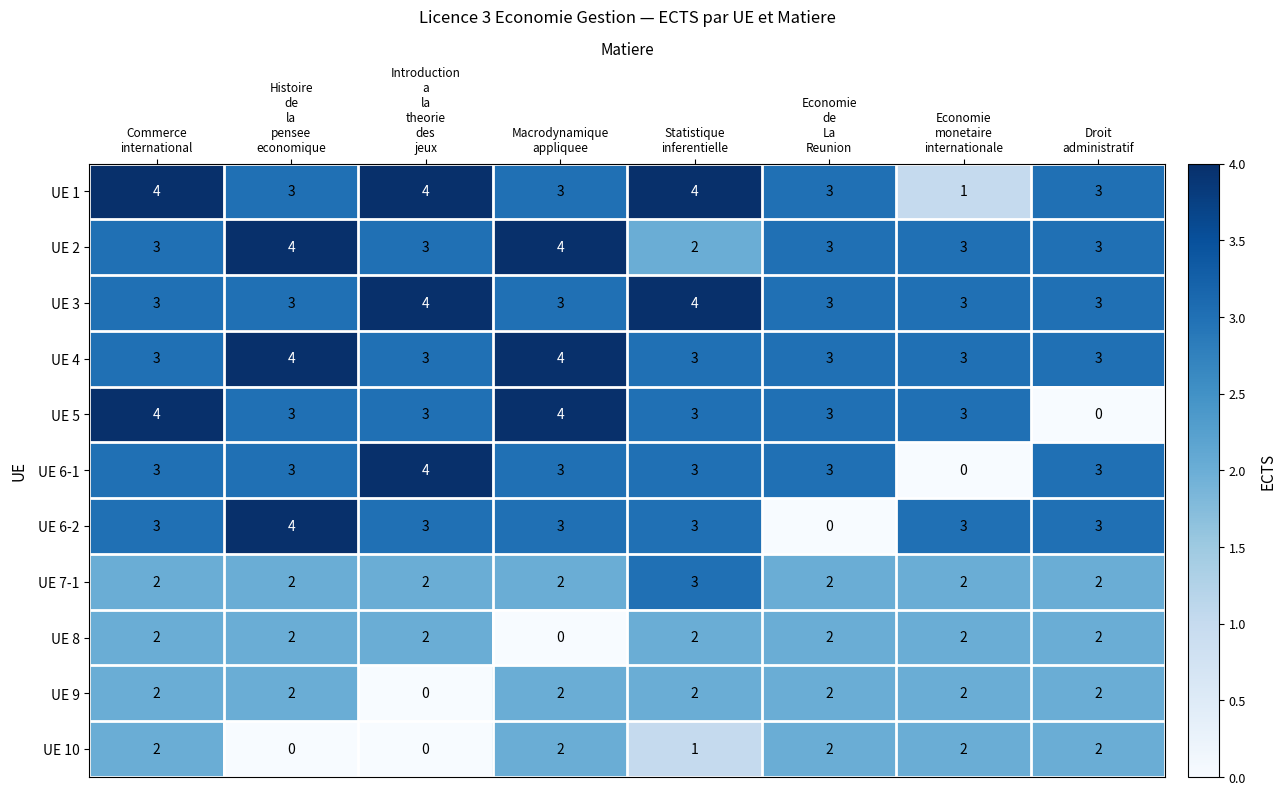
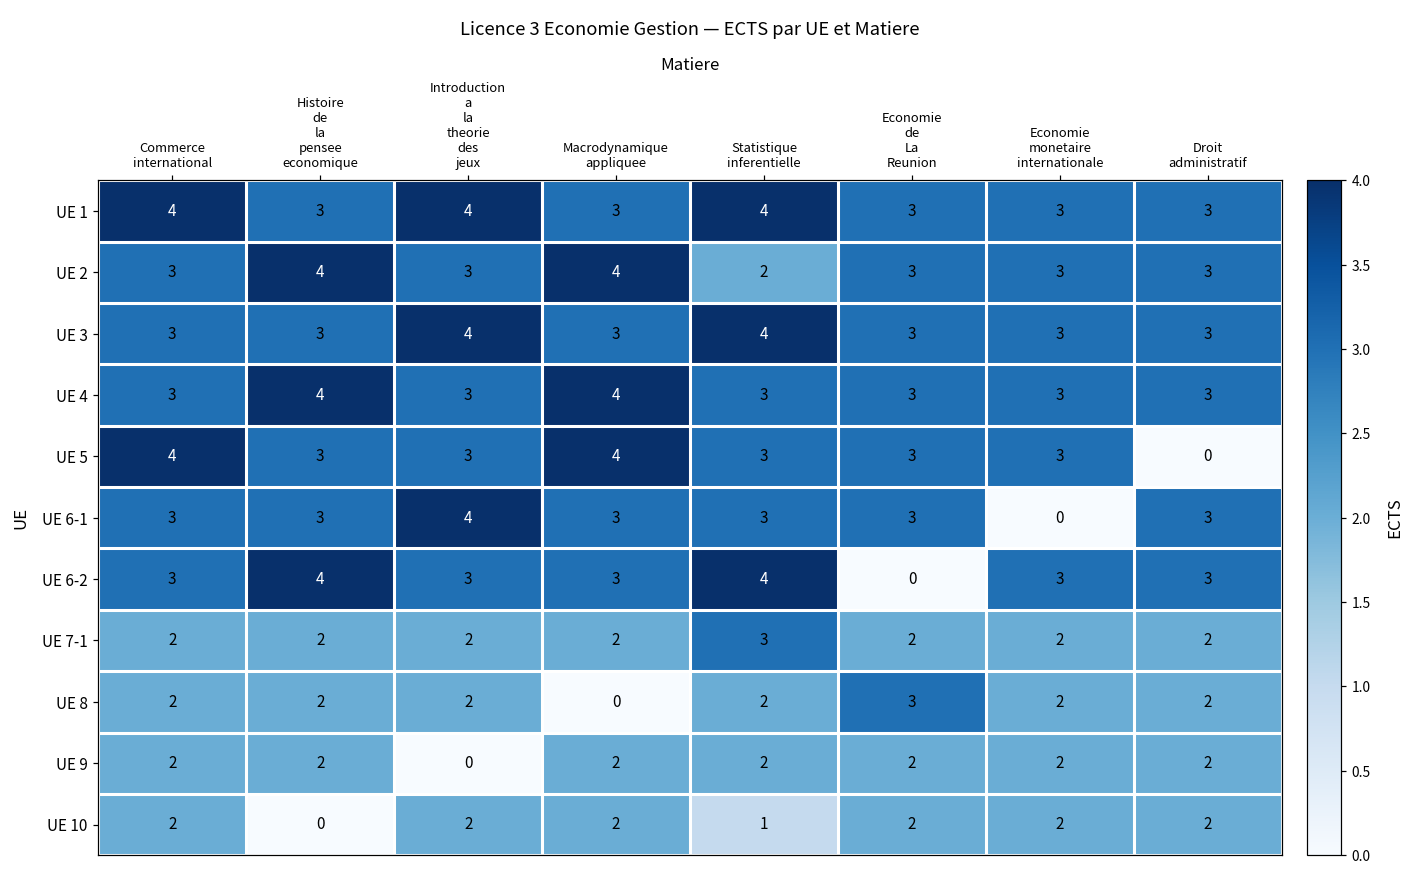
  {
    "UE 1": {
      "Commerce international": 4,
      "Histoire de la pensee economique": 3,
      "Introduction a la theorie des jeux": 4,
      "Macrodynamique appliquee": 3,
      "Statistique inferentielle": 4,
      "Economie de La Reunion": 3,
-     "Economie monetaire internationale": 1,
+     "Economie monetaire internationale": 3,
      "Droit administratif": 3
    },
    "UE 2": {
      "Commerce international": 3,
      "Histoire de la pensee economique": 4,
      "Introduction a la theorie des jeux": 3,
      "Macrodynamique appliquee": 4,
      "Statistique inferentielle": 2,
      "Economie de La Reunion": 3,
      "Economie monetaire internationale": 3,
      "Droit administratif": 3
    },
    "UE 3": {
      "Commerce international": 3,
      "Histoire de la pensee economique": 3,
      "Introduction a la theorie des jeux": 4,
      "Macrodynamique appliquee": 3,
      "Statistique inferentielle": 4,
      "Economie de La Reunion": 3,
      "Economie monetaire internationale": 3,
      "Droit administratif": 3
    },
    "UE 4": {
      "Commerce international": 3,
      "Histoire de la pensee economique": 4,
      "Introduction a la theorie des jeux": 3,
      "Macrodynamique appliquee": 4,
      "Statistique inferentielle": 3,
      "Economie de La Reunion": 3,
      "Economie monetaire internationale": 3,
      "Droit administratif": 3
    },
    "UE 5": {
      "Commerce international": 4,
      "Histoire de la pensee economique": 3,
      "Introduction a la theorie des jeux": 3,
      "Macrodynamique appliquee": 4,
      "Statistique inferentielle": 3,
      "Economie de La Reunion": 3,
      "Economie monetaire internationale": 3,
      "Droit administratif": 0
    },
    "UE 6-1": {
      "Commerce international": 3,
      "Histoire de la pensee economique": 3,
      "Introduction a la theorie des jeux": 4,
      "Macrodynamique appliquee": 3,
      "Statistique inferentielle": 3,
      "Economie de La Reunion": 3,
      "Economie monetaire internationale": 0,
      "Droit administratif": 3
    },
    "UE 6-2": {
      "Commerce international": 3,
      "Histoire de la pensee economique": 4,
      "Introduction a la theorie des jeux": 3,
      "Macrodynamique appliquee": 3,
-     "Statistique inferentielle": 3,
+     "Statistique inferentielle": 4,
      "Economie de La Reunion": 0,
      "Economie monetaire internationale": 3,
      "Droit administratif": 3
    },
    "UE 7-1": {
      "Commerce international": 2,
      "Histoire de la pensee economique": 2,
      "Introduction a la theorie des jeux": 2,
      "Macrodynamique appliquee": 2,
      "Statistique inferentielle": 3,
      "Economie de La Reunion": 2,
      "Economie monetaire internationale": 2,
      "Droit administratif": 2
    },
    "UE 8": {
      "Commerce international": 2,
      "Histoire de la pensee economique": 2,
      "Introduction a la theorie des jeux": 2,
      "Macrodynamique appliquee": 0,
      "Statistique inferentielle": 2,
-     "Economie de La Reunion": 2,
+     "Economie de La Reunion": 3,
      "Economie monetaire internationale": 2,
      "Droit administratif": 2
    },
    "UE 9": {
      "Commerce international": 2,
      "Histoire de la pensee economique": 2,
      "Introduction a la theorie des jeux": 0,
      "Macrodynamique appliquee": 2,
      "Statistique inferentielle": 2,
      "Economie de La Reunion": 2,
      "Economie monetaire internationale": 2,
      "Droit administratif": 2
    },
    "UE 10": {
      "Commerce international": 2,
      "Histoire de la pensee economique": 0,
-     "Introduction a la theorie des jeux": 0,
+     "Introduction a la theorie des jeux": 2,
      "Macrodynamique appliquee": 2,
      "Statistique inferentielle": 1,
      "Economie de La Reunion": 2,
      "Economie monetaire internationale": 2,
      "Droit administratif": 2
    }
  }
